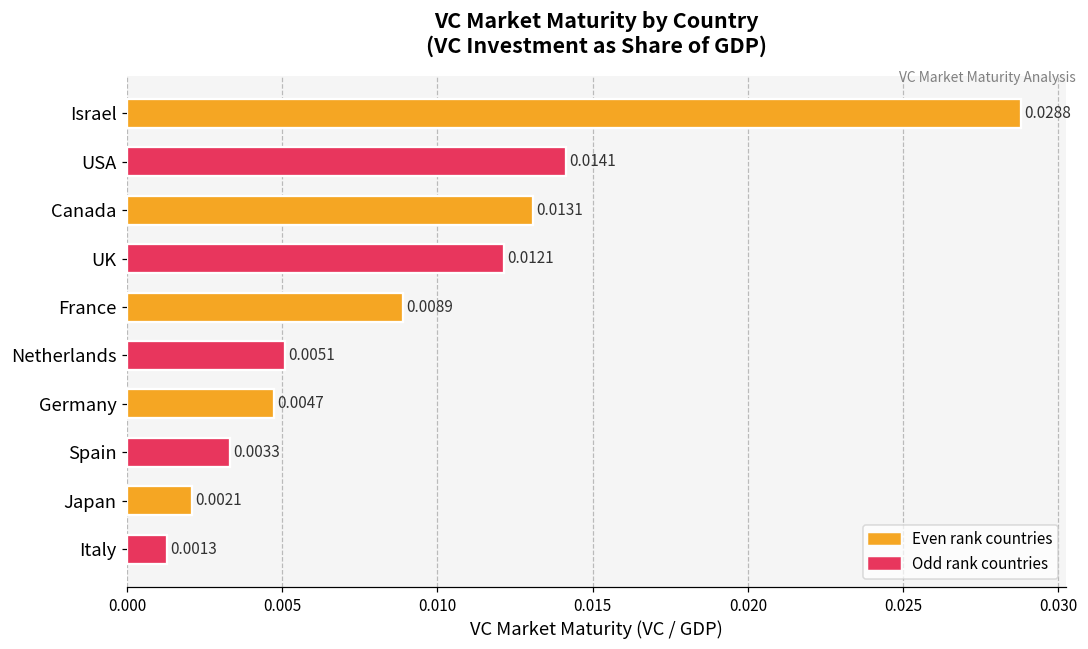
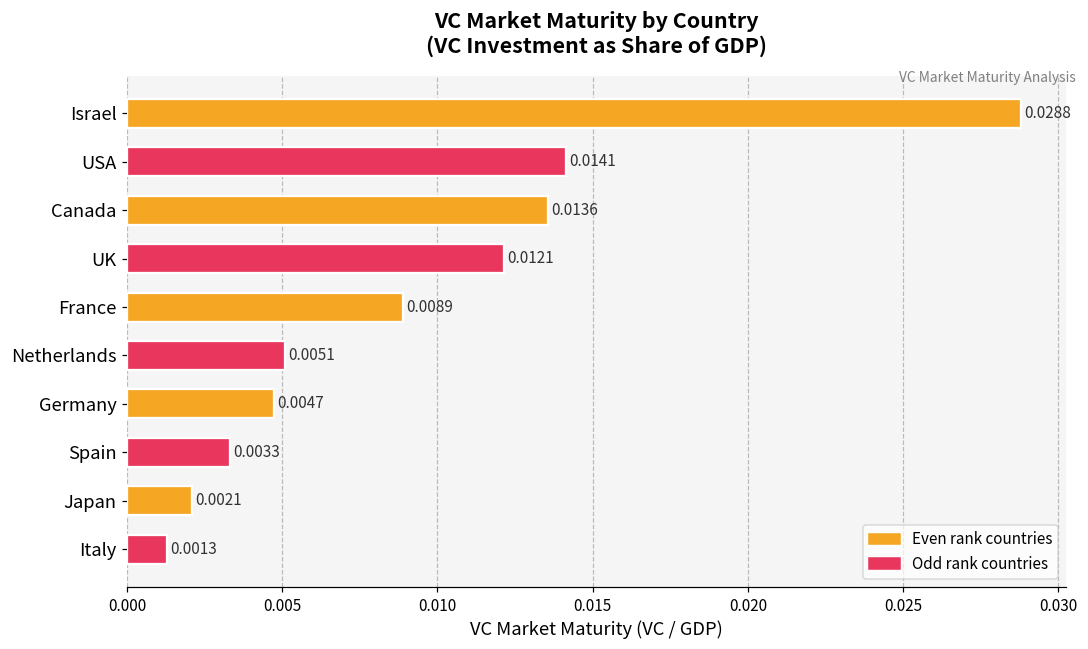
  {
    "Israel": 0.0288,
    "USA": 0.0141,
-   "Canada": 0.0131,
+   "Canada": 0.0136,
    "UK": 0.0121,
    "France": 0.0089,
    "Netherlands": 0.0051,
    "Germany": 0.0047,
    "Spain": 0.0033,
    "Japan": 0.0021,
    "Italy": 0.0013
  }
